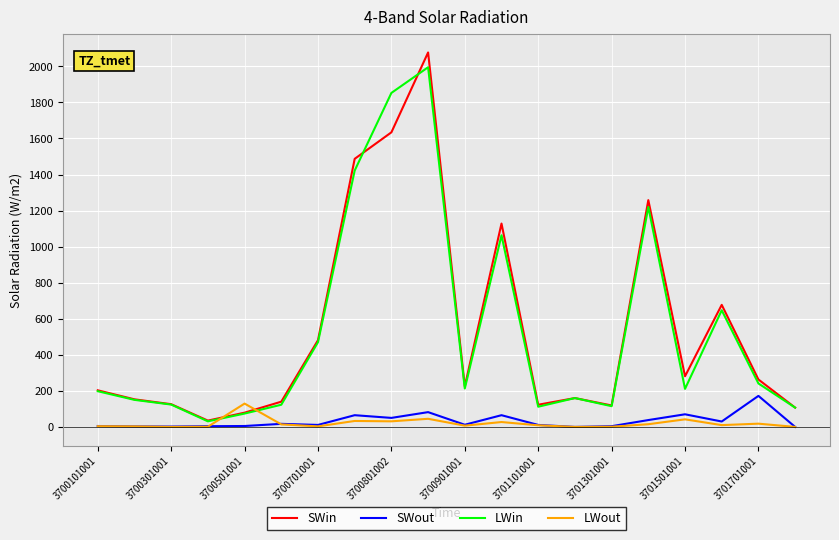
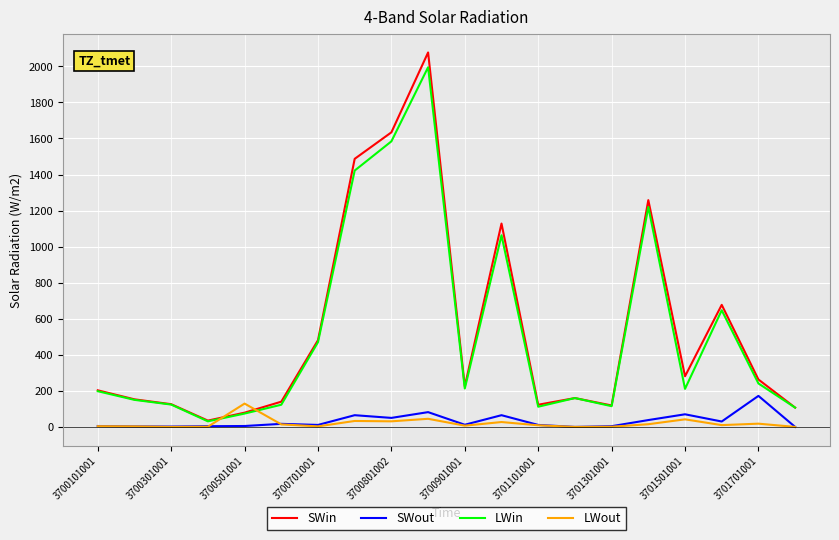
  {
    "SWin": {
      "3700801002": 1630,
      "3701501001": 280,
      "3701701001": 260
    },
    "SWout": {
      "3700501001": 10,
      "3700801002": 50,
      "3701501001": 70,
      "3701701001": 170
    },
    "LWin": {
-     "3700801002": 1850,
+     "3700801002": 1580,
      "3701501001": 210,
      "3701701001": 240
    },
    "LWout": {
      "3700501001": 130,
      "3700801002": 30,
      "3701501001": 40,
      "3701701001": 20
    }
  }
